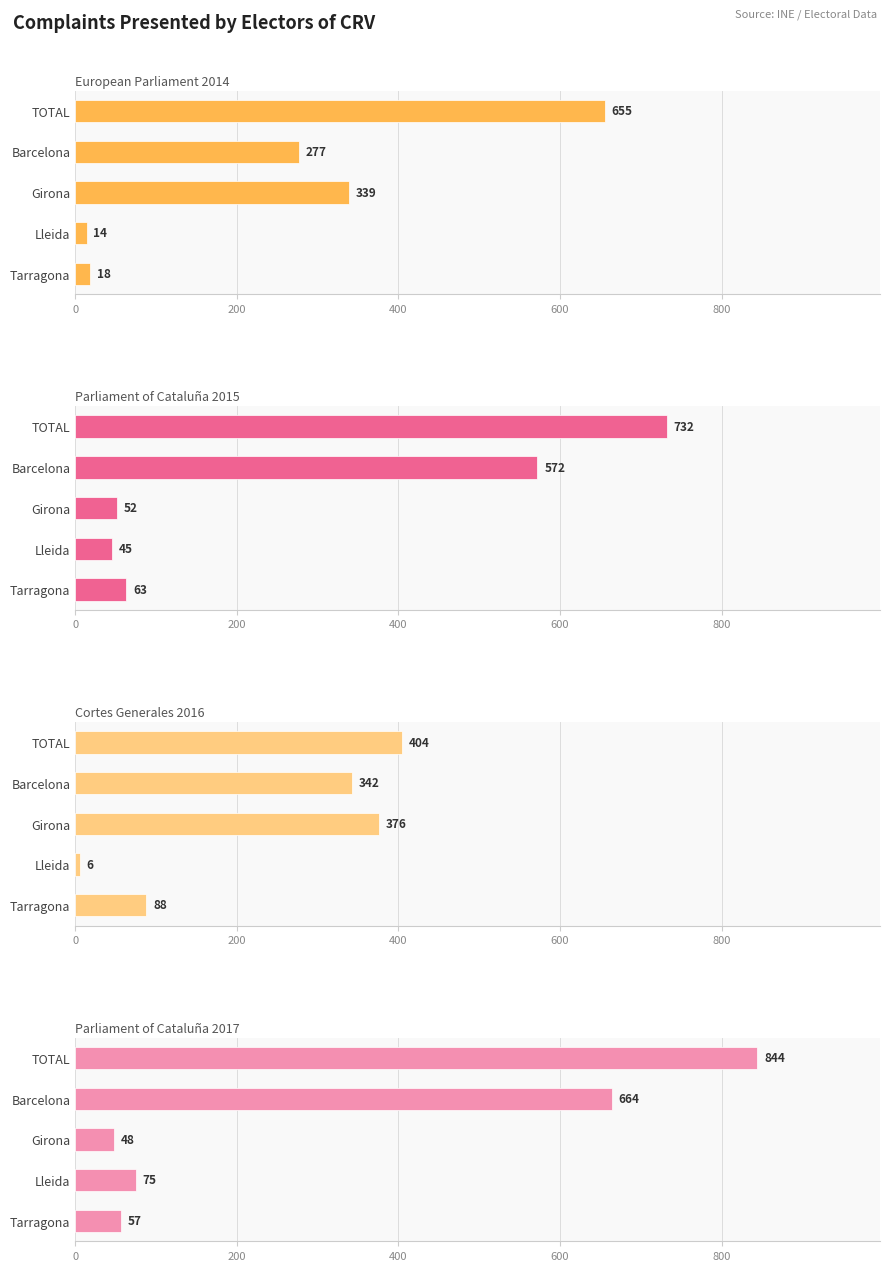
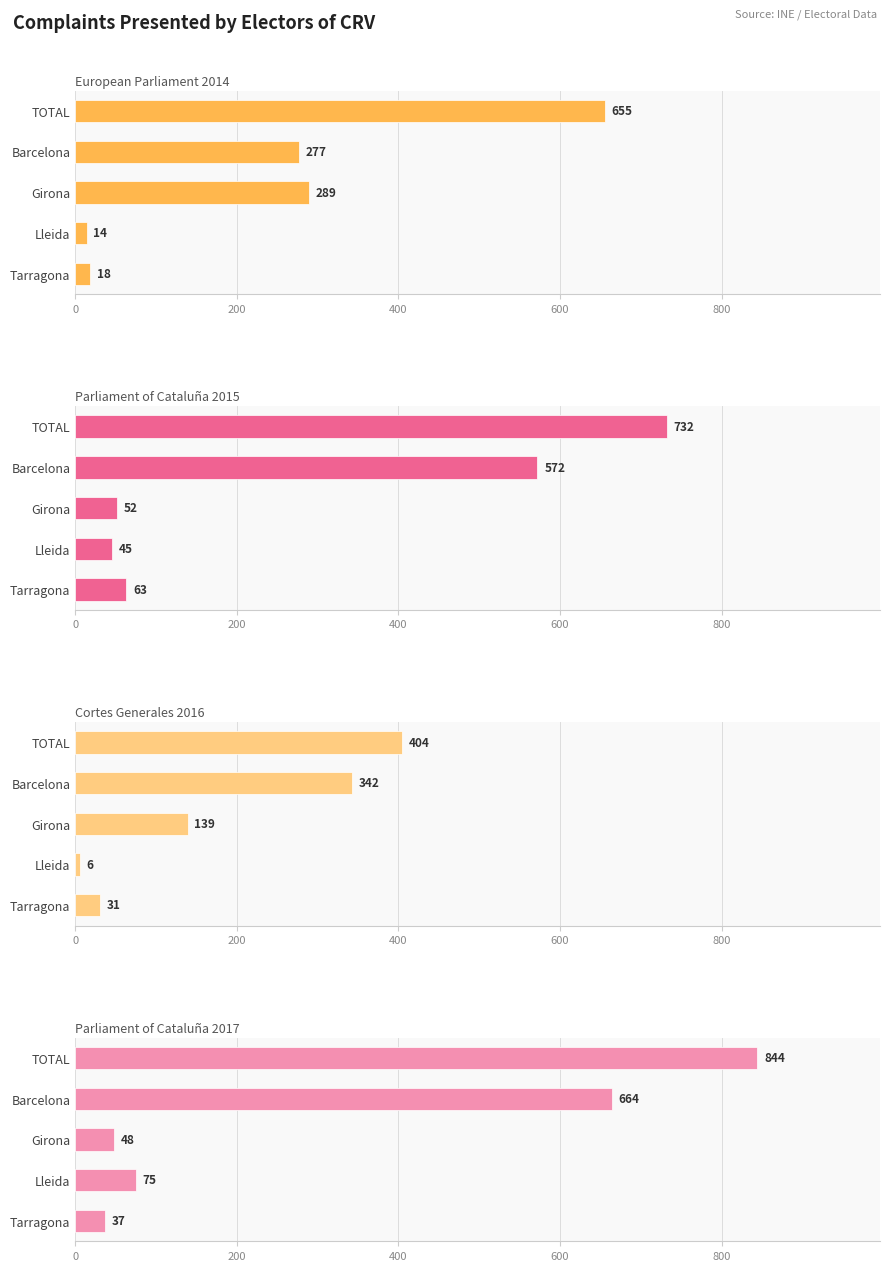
  {
    "European Parliament 2014": {
      "TOTAL": 655,
      "Barcelona": 277,
-     "Girona": 339,
+     "Girona": 289,
      "Lleida": 14,
      "Tarragona": 18
    },
    "Parliament of Cataluña 2015": {
      "TOTAL": 732,
      "Barcelona": 572,
      "Girona": 52,
      "Lleida": 45,
      "Tarragona": 63
    },
    "Cortes Generales 2016": {
      "TOTAL": 404,
      "Barcelona": 342,
-     "Girona": 376,
+     "Girona": 139,
      "Lleida": 6,
-     "Tarragona": 88
+     "Tarragona": 31
    },
    "Parliament of Cataluña 2017": {
      "TOTAL": 844,
      "Barcelona": 664,
      "Girona": 48,
      "Lleida": 75,
-     "Tarragona": 57
+     "Tarragona": 37
    }
  }
